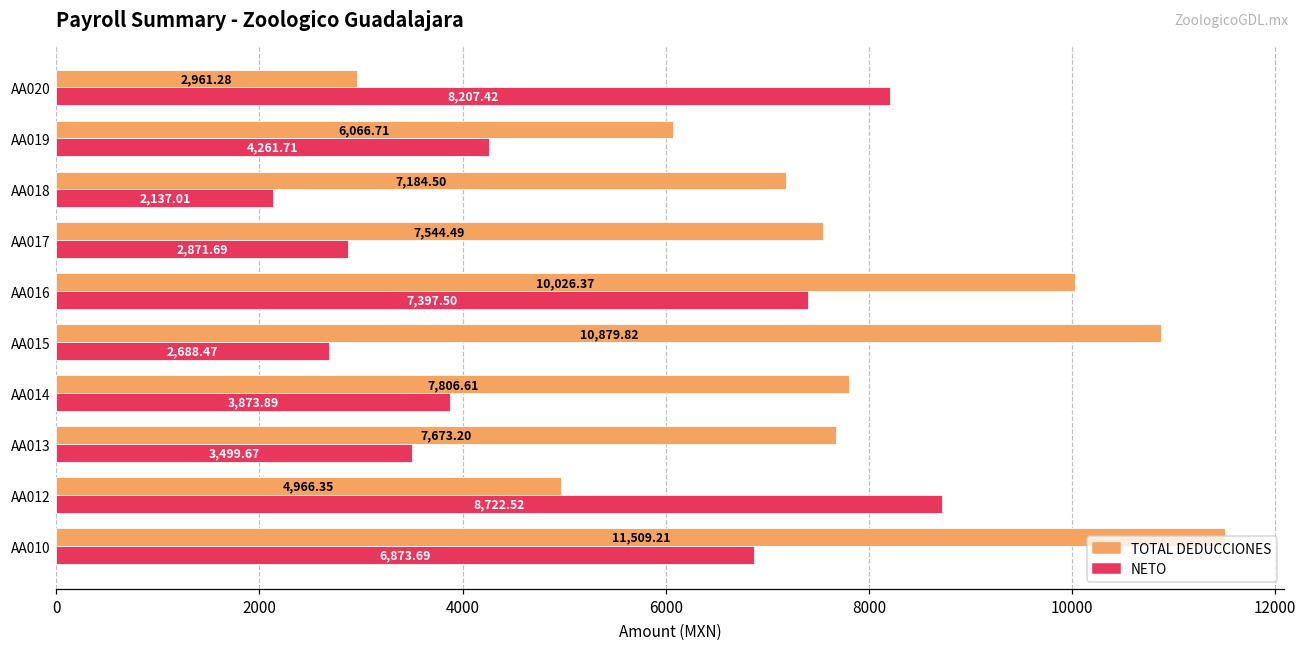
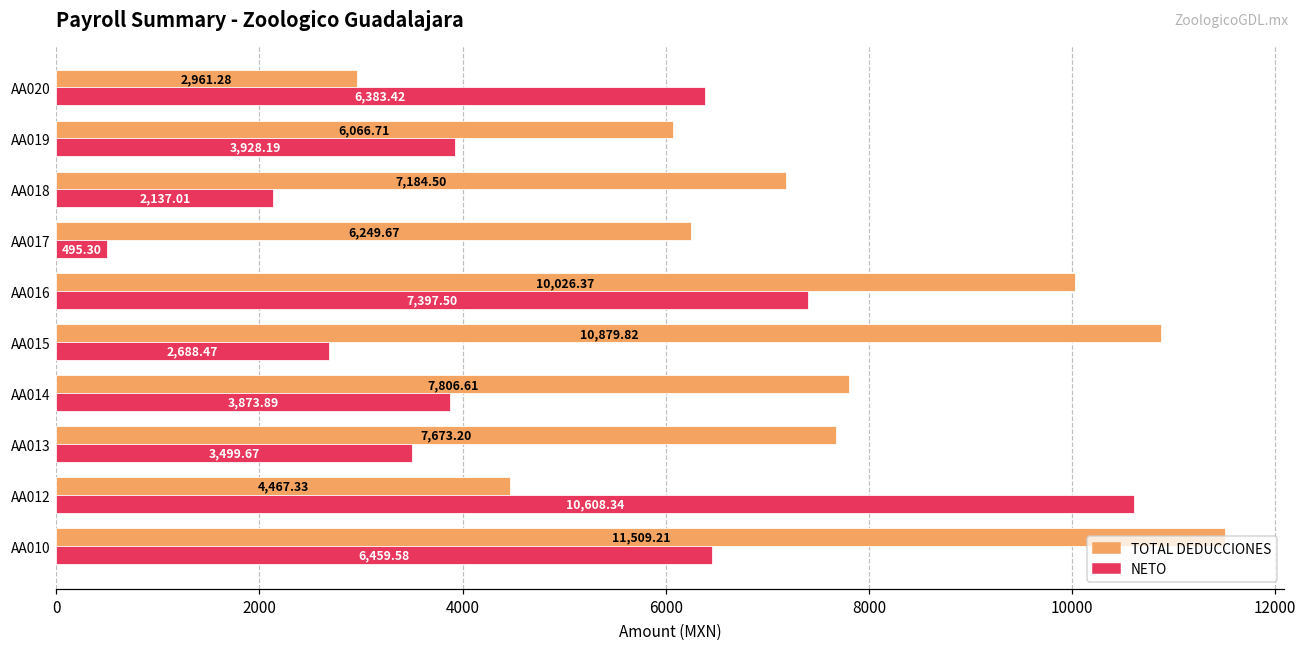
  {
    "TOTAL DEDUCCIONES": {
      "AA020": "2,961.28",
      "AA019": "6,066.71",
      "AA018": "7,184.50",
-     "AA017": "7,544.49",
+     "AA017": "6,249.67",
      "AA016": "10,026.37",
      "AA015": "10,879.82",
      "AA014": "7,806.61",
      "AA013": "7,673.20",
-     "AA012": "4,966.35"
+     "AA012": "4,467.33"
    },
    "NETO": {
-     "AA020": "8,207.42",
-     "AA019": "4,261.71",
+     "AA020": "6,383.42",
+     "AA019": "3,928.19",
      "AA018": "2,137.01",
-     "AA017": "2,871.69",
+     "AA017": "495.30",
      "AA016": "7,397.50",
      "AA015": "2,688.47",
      "AA014": "3,873.89",
      "AA013": "3,499.67",
-     "AA012": "8,722.52",
-     "AA010": "6,873.69"
+     "AA012": "10,608.34",
+     "AA010": "6,459.58"
    }
  }
